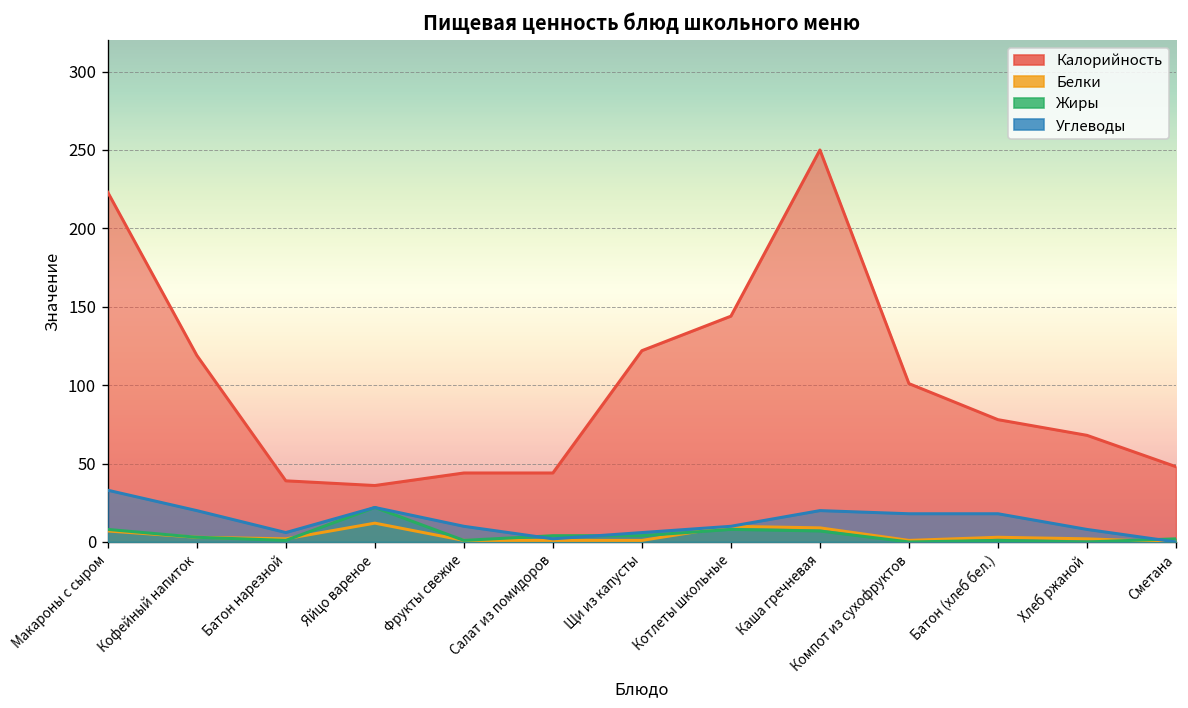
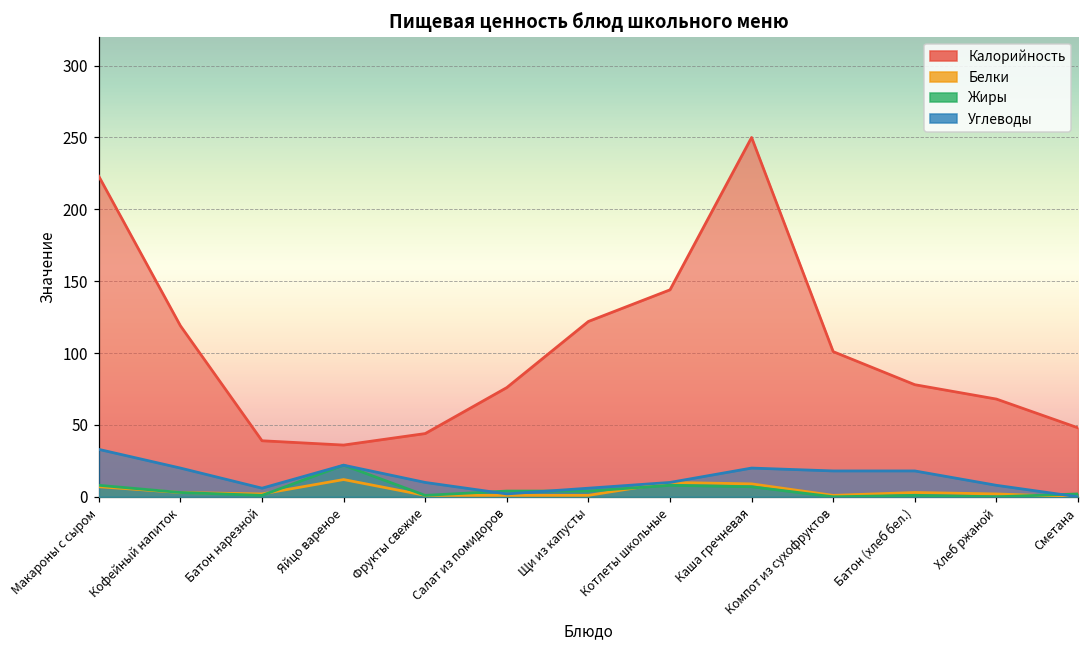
  {
    "Калорийность": {
      "Макароны с сыром": 223,
      "Кофейный напиток": 119,
      "Батон нарезной": 39,
      "Яйцо вареное": 36,
      "Фрукты свежие": 44,
-     "Салат из помидоров": 44,
+     "Салат из помидоров": 76,
      "Щи из капусты": 122,
      "Котлеты школьные": 144,
      "Каша гречневая": 250,
      "Компот из сухофруктов": 101,
      "Батон (хлеб бел.)": 78,
      "Хлеб ржаной": 68,
      "Сметана": 48
    },
    "Белки": {
      "Яйцо вареное": 12,
      "Щи из капусты": 1,
      "Каша гречневая": 9,
      "Батон (хлеб бел.)": 3,
      "Хлеб ржаной": 2
    },
    "Жиры": {
      "Салат из помидоров": 4,
      "Щи из капусты": 4,
      "Котлеты школьные": 8,
      "Каша гречневая": 7,
      "Батон (хлеб бел.)": 1,
      "Хлеб ржаной": 0,
      "Сметана": 2
    },
    "Углеводы": {
      "Макароны с сыром": 33,
      "Кофейный напиток": 20,
      "Батон нарезной": 6,
      "Фрукты свежие": 10,
      "Щи из капусты": 6,
      "Каша гречневая": 20,
      "Компот из сухофруктов": 18,
      "Батон (хлеб бел.)": 18,
      "Хлеб ржаной": 8
    }
  }
